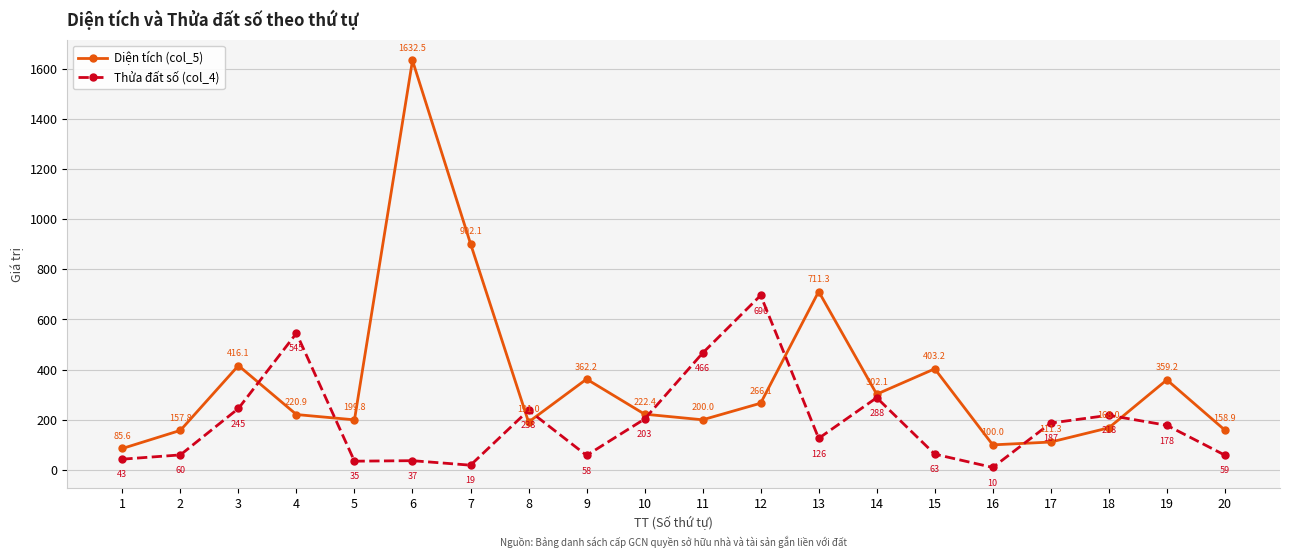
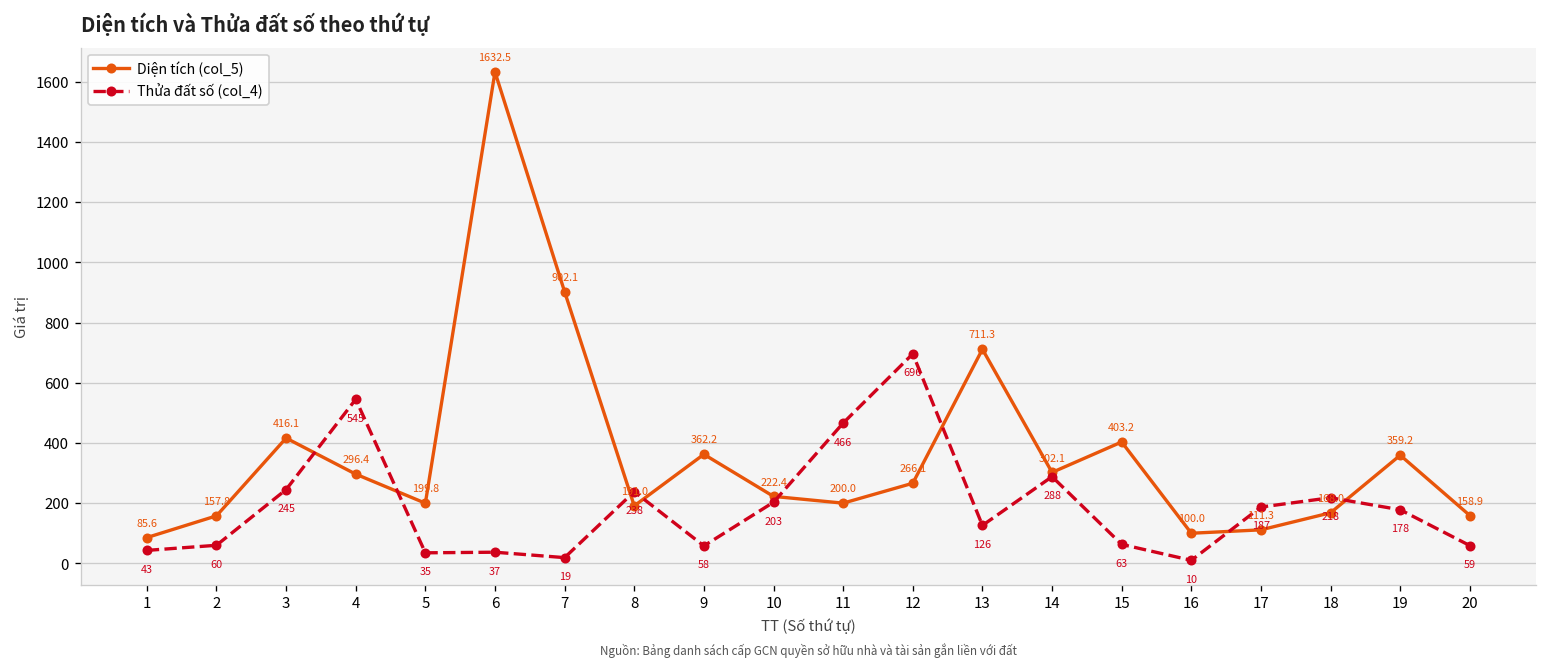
  {
    "Diện tích (col_5)": {
      "1": 85.6,
      "2": 157.8,
      "3": 416.1,
-     "4": 220.9,
+     "4": 296.4,
      "5": 199.8,
      "6": 1632.5,
      "7": 902.1,
      "9": 362.2,
      "10": 222.4,
      "11": 200.0,
      "12": 266.1,
      "13": 711.3,
      "14": 302.1,
      "15": 403.2,
      "16": 100.0,
      "17": 111.3,
      "19": 359.2,
      "20": 158.9
    },
    "Thửa đất số (col_4)": {
      "1": 43,
      "2": 60,
      "3": 245,
      "4": 545,
      "5": 35,
      "6": 37,
      "7": 19,
      "9": 58,
      "10": 203,
      "11": 466,
      "12": 696,
      "13": 126,
      "14": 288,
      "15": 63,
      "16": 10,
      "19": 178,
      "20": 59
    }
  }
